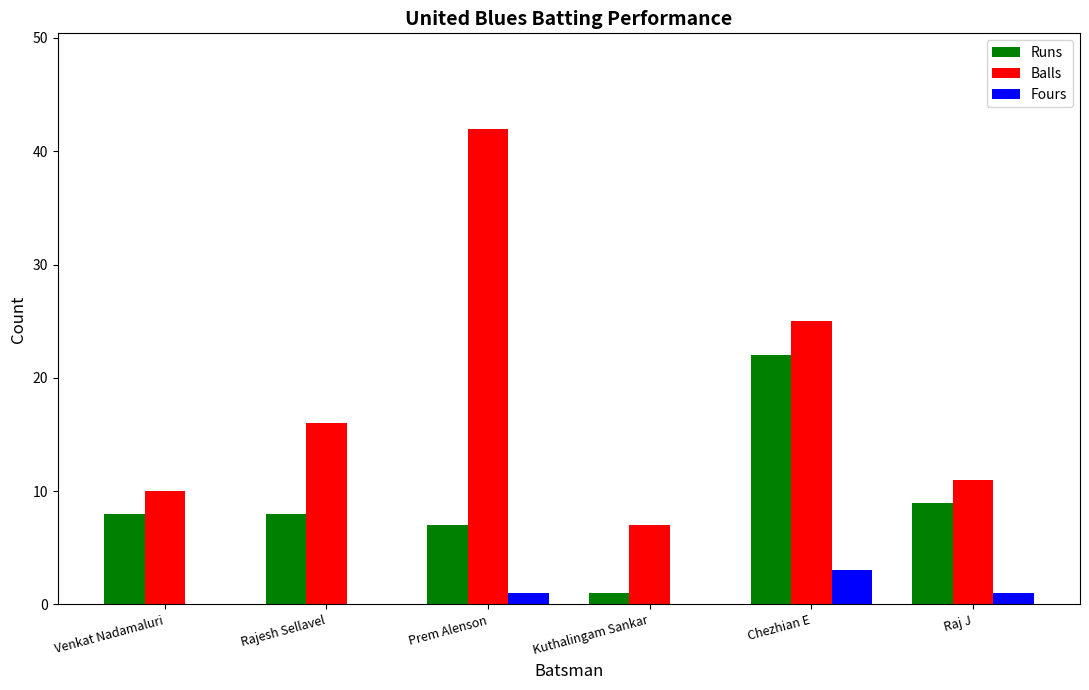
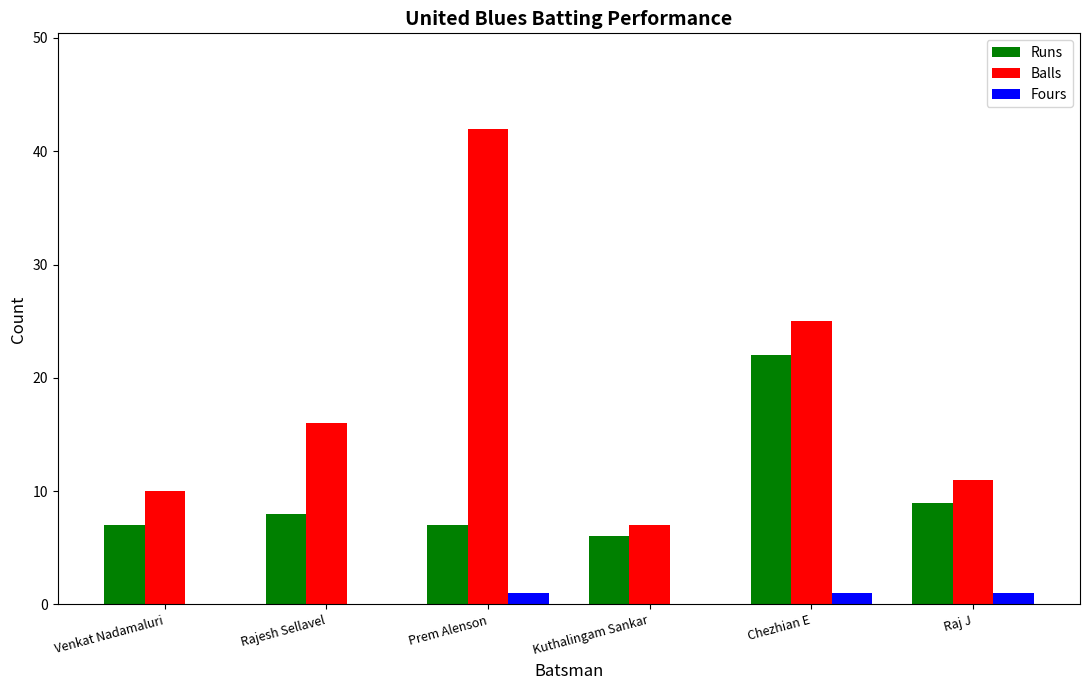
  {
    "Runs": {
-     "Venkat Nadamaluri": 8,
+     "Venkat Nadamaluri": 7,
      "Rajesh Sellavel": 8,
      "Prem Alenson": 7,
-     "Kuthalingam Sankar": 1,
+     "Kuthalingam Sankar": 6,
      "Chezhian E": 22,
      "Raj J": 9
    },
    "Balls": {
      "Venkat Nadamaluri": 10,
      "Rajesh Sellavel": 16,
      "Prem Alenson": 42,
      "Kuthalingam Sankar": 7,
      "Chezhian E": 25,
      "Raj J": 11
    },
    "Fours": {
      "Venkat Nadamaluri": 0,
      "Rajesh Sellavel": 0,
      "Prem Alenson": 1,
      "Kuthalingam Sankar": 0,
-     "Chezhian E": 3,
+     "Chezhian E": 1,
      "Raj J": 1
    }
  }
